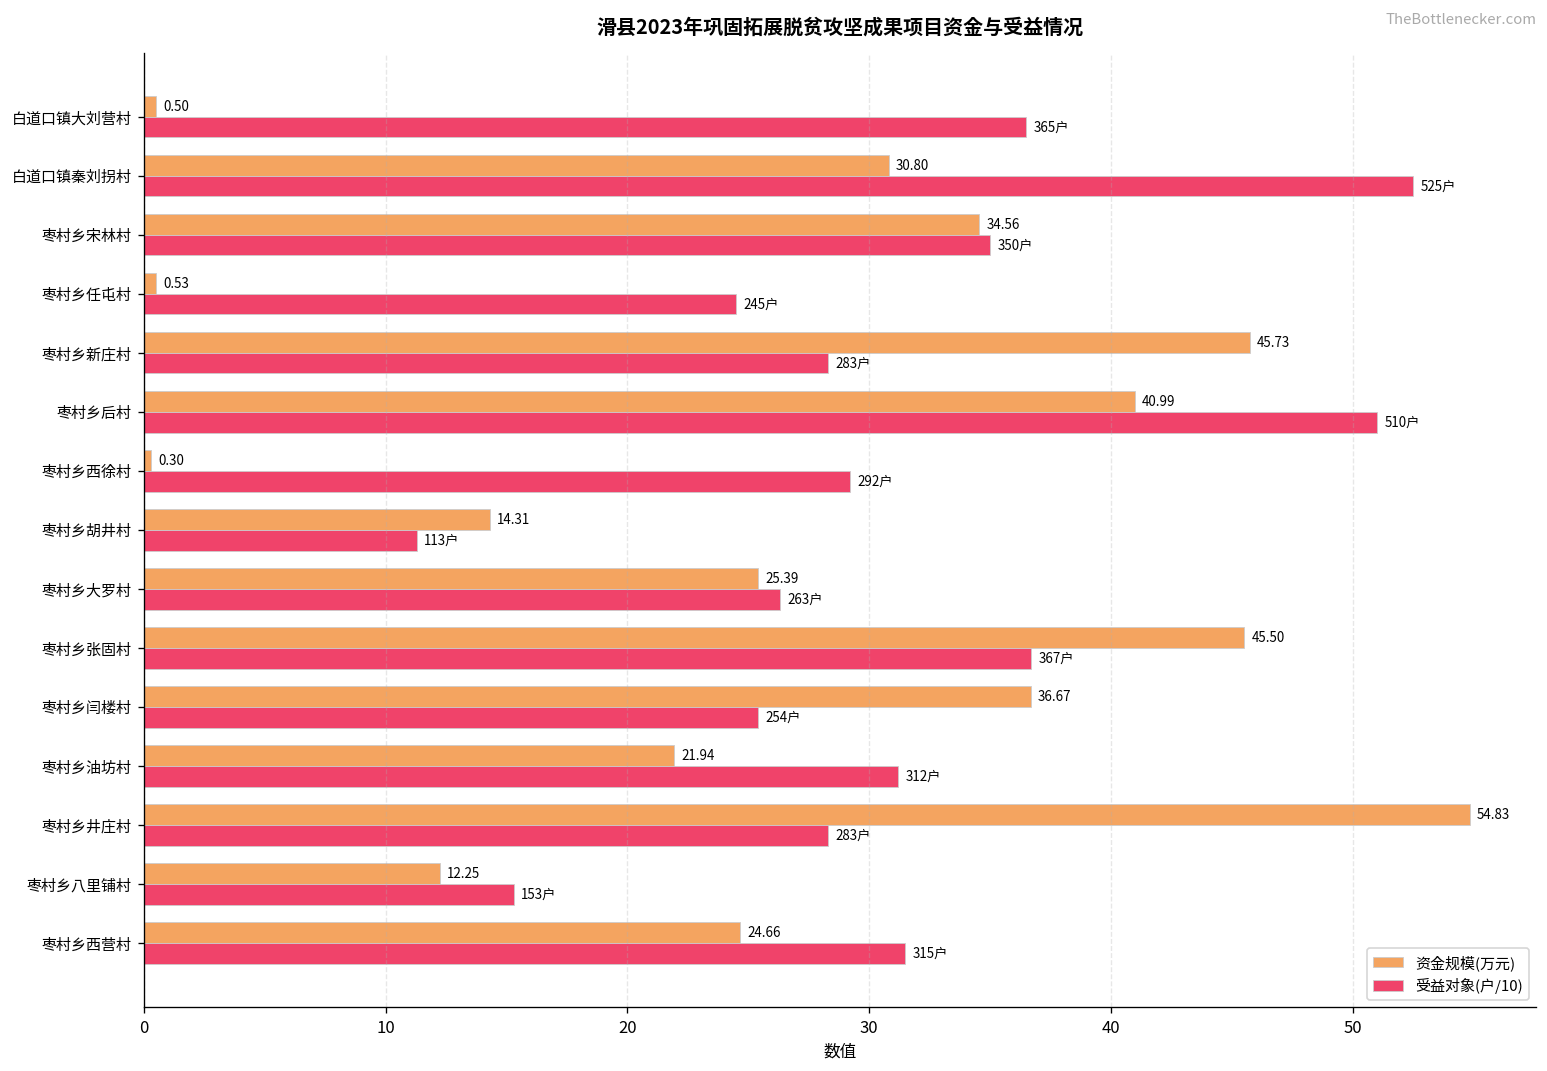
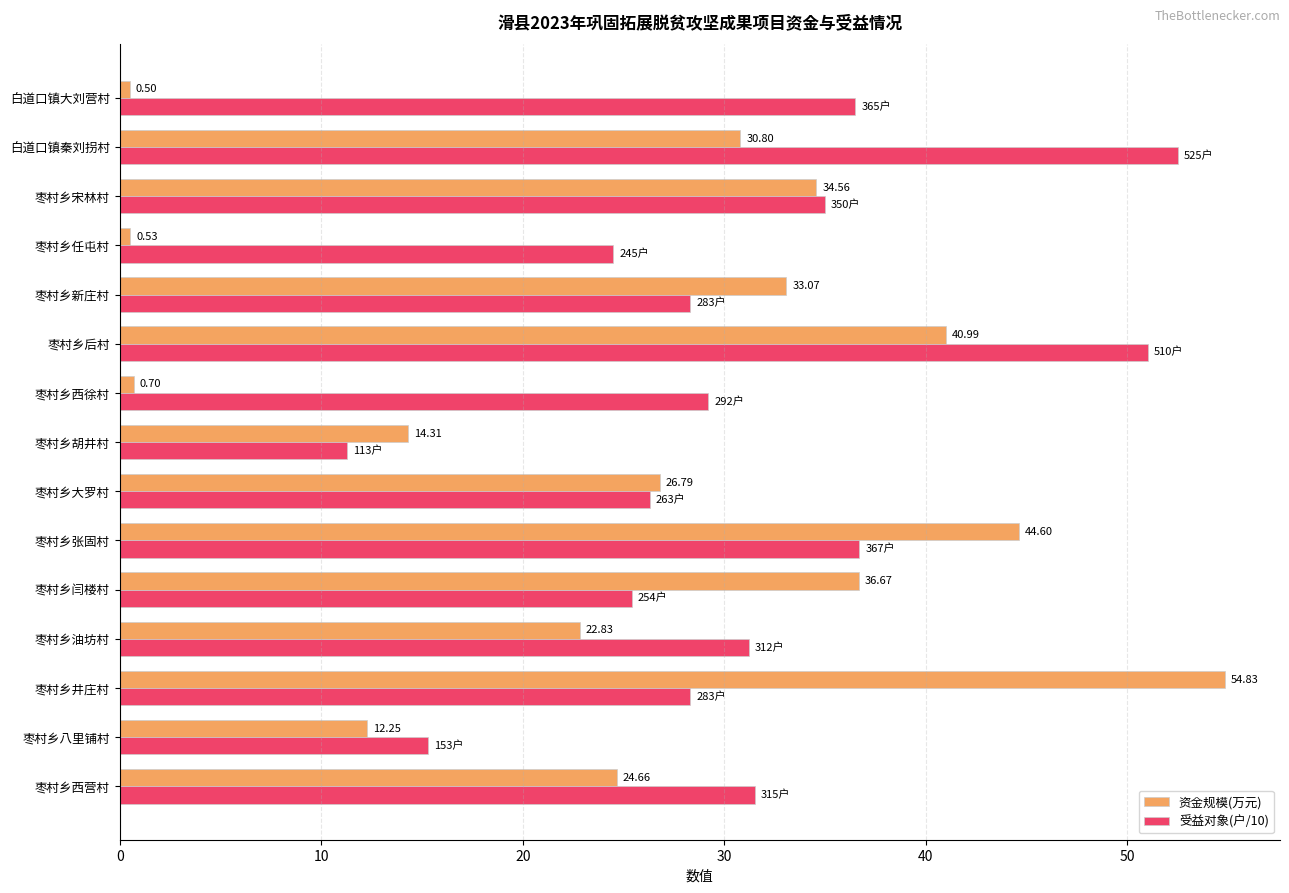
  {
    "资金规模(万元)": {
      "白道口镇大刘营村": 0.50,
      "白道口镇秦刘拐村": 30.80,
      "枣村乡宋林村": 34.56,
      "枣村乡任屯村": 0.53,
-     "枣村乡新庄村": 45.73,
+     "枣村乡新庄村": 33.07,
      "枣村乡后村": 40.99,
-     "枣村乡西徐村": 0.30,
+     "枣村乡西徐村": 0.70,
      "枣村乡胡井村": 14.31,
-     "枣村乡大罗村": 25.39,
-     "枣村乡张固村": 45.50,
+     "枣村乡大罗村": 26.79,
+     "枣村乡张固村": 44.60,
      "枣村乡闫楼村": 36.67,
-     "枣村乡油坊村": 21.94,
+     "枣村乡油坊村": 22.83,
      "枣村乡井庄村": 54.83,
      "枣村乡八里铺村": 12.25,
      "枣村乡西营村": 24.66
    }
  }
